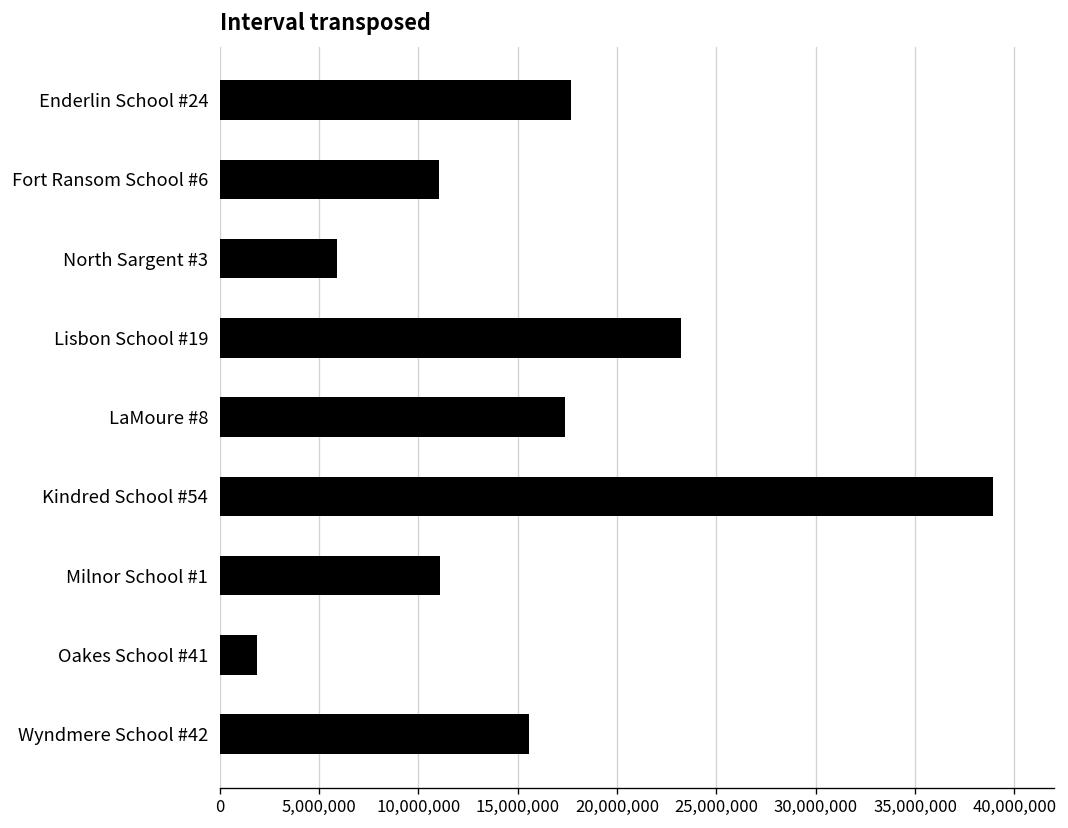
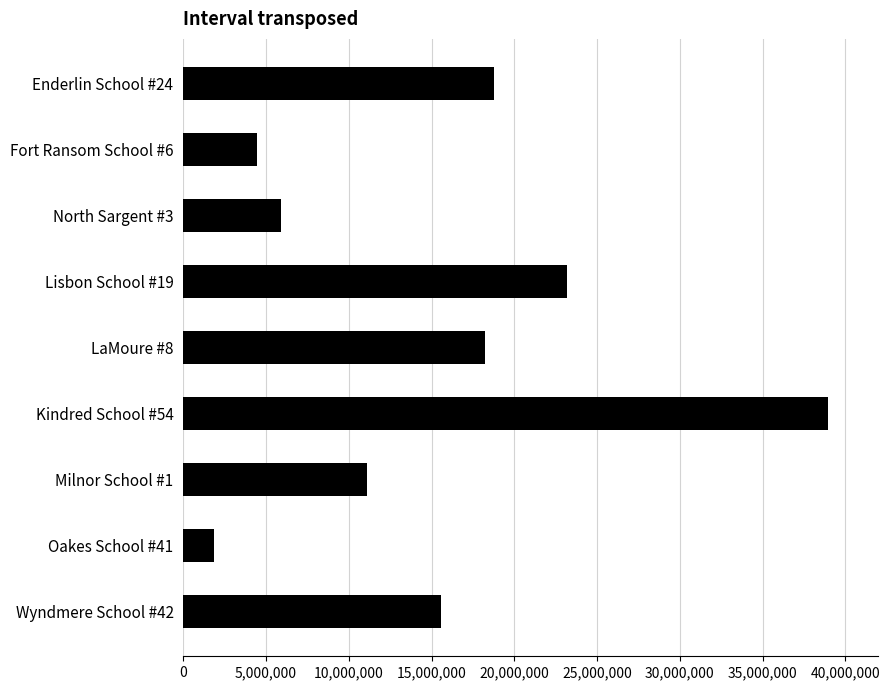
  {
-   "Enderlin School #24": "17,700,000",
-   "Fort Ransom School #6": "11,000,000",
+   "Enderlin School #24": "18,800,000",
+   "Fort Ransom School #6": "4,500,000",
    "North Sargent #3": "5,900,000",
    "Lisbon School #19": "23,200,000",
-   "LaMoure #8": "17,400,000",
+   "LaMoure #8": "18,200,000",
    "Kindred School #54": "38,900,000",
    "Milnor School #1": "11,100,000",
    "Oakes School #41": "1,900,000",
    "Wyndmere School #42": "15,600,000"
  }
